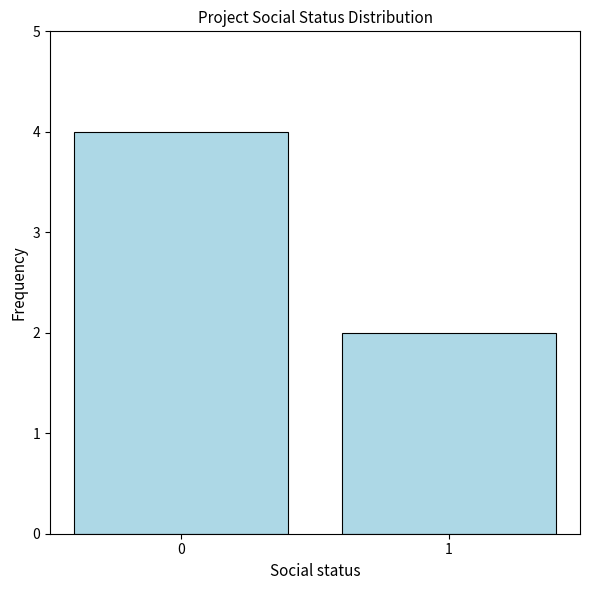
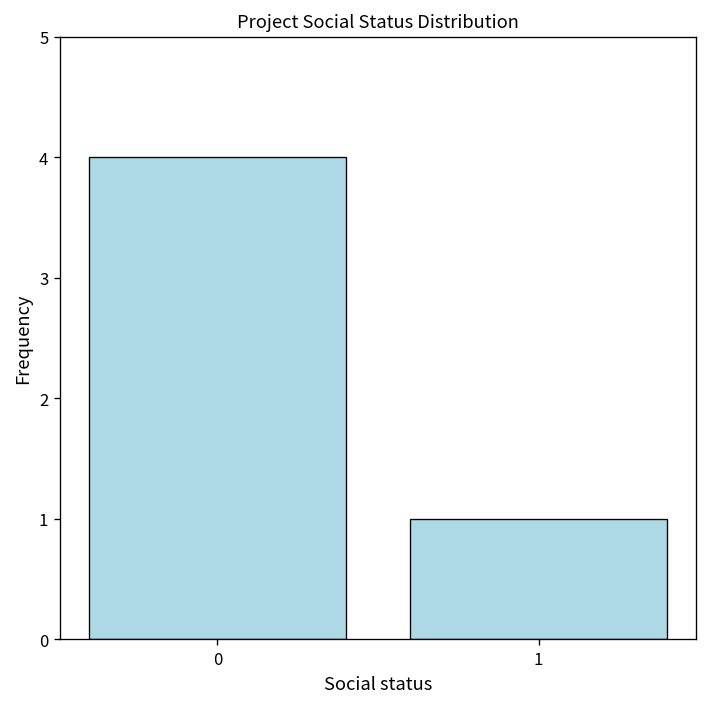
  {
    "0": 4,
-   "1": 2
+   "1": 1
  }
